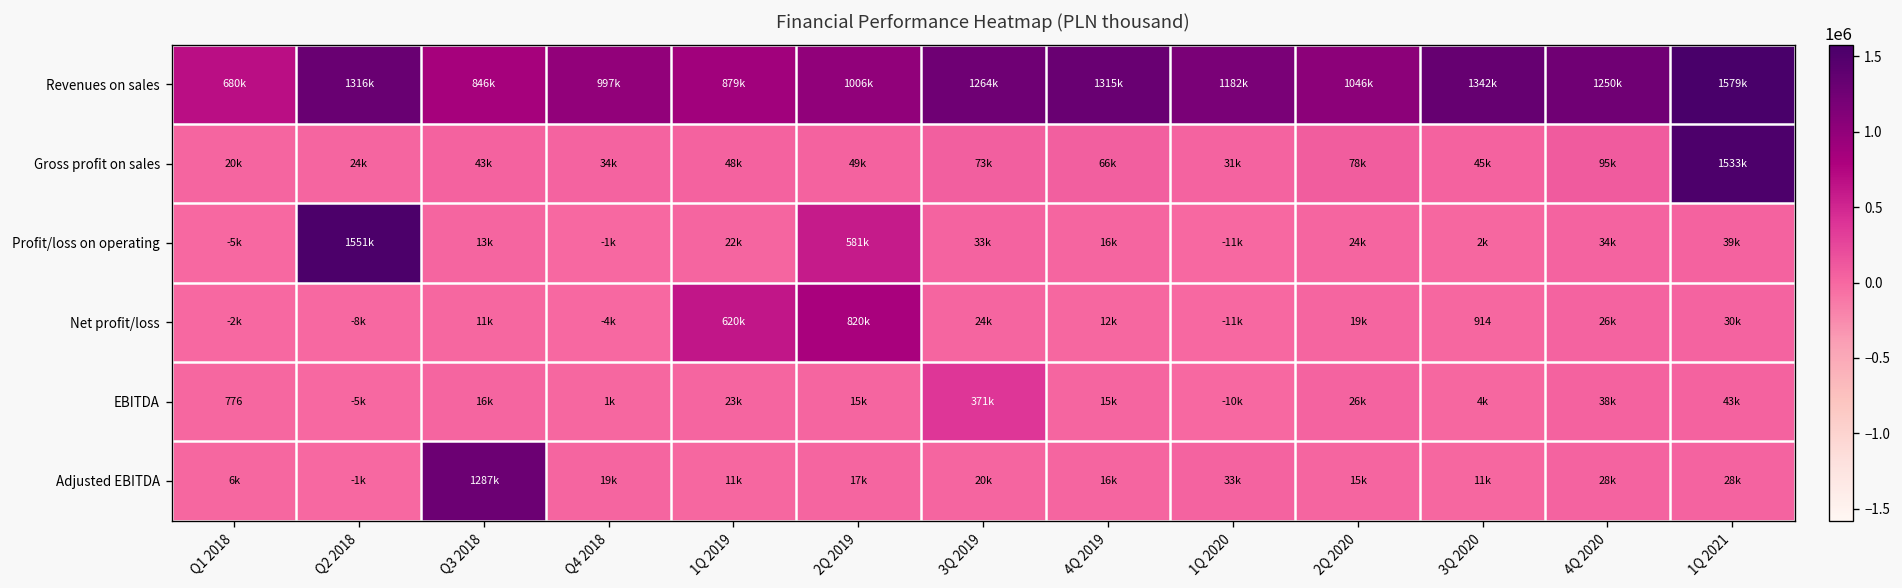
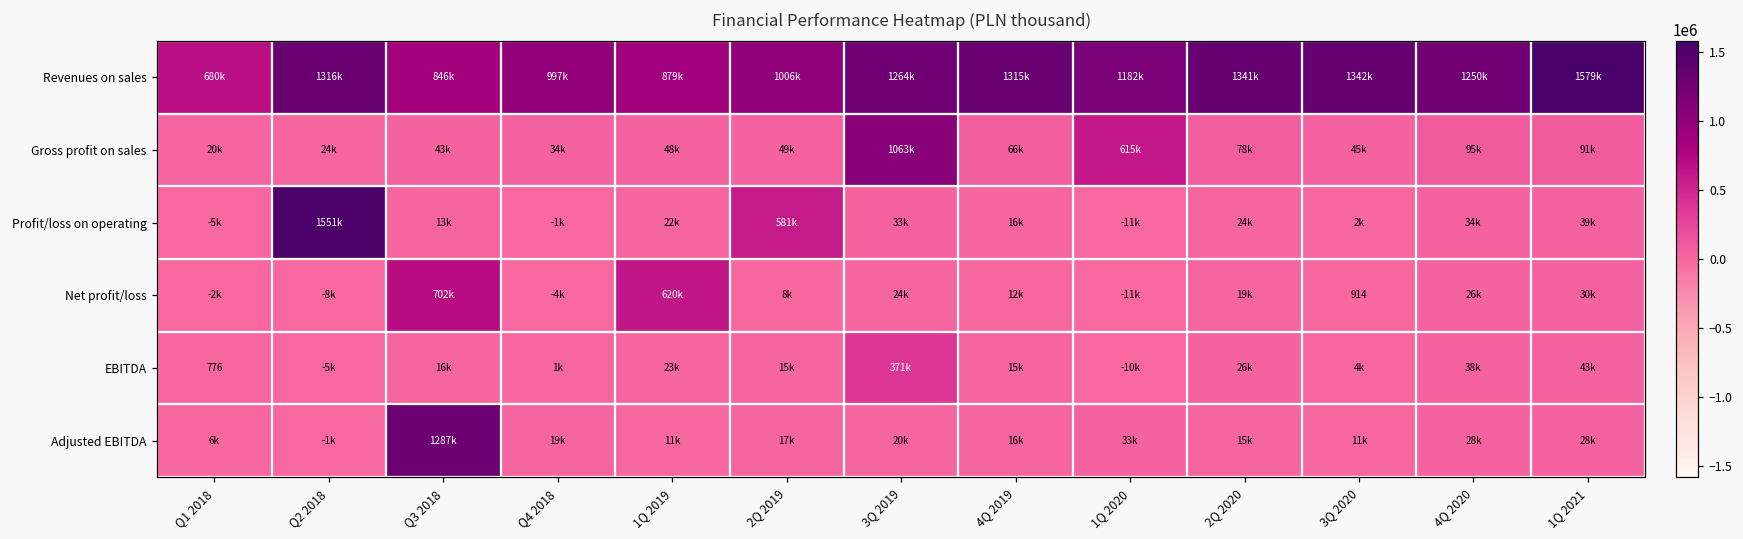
  {
    "Revenues on sales": {
      "Q1 2018": "680k",
      "Q2 2018": "1316k",
      "Q3 2018": "846k",
      "Q4 2018": "997k",
      "1Q 2019": "879k",
      "2Q 2019": "1006k",
      "3Q 2019": "1264k",
      "4Q 2019": "1315k",
      "1Q 2020": "1182k",
-     "2Q 2020": "1046k",
+     "2Q 2020": "1341k",
      "3Q 2020": "1342k",
      "4Q 2020": "1250k",
      "1Q 2021": "1579k"
    },
    "Gross profit on sales": {
      "Q1 2018": "20k",
      "Q2 2018": "24k",
      "Q3 2018": "43k",
      "Q4 2018": "34k",
      "1Q 2019": "48k",
      "2Q 2019": "49k",
-     "3Q 2019": "73k",
+     "3Q 2019": "1063k",
      "4Q 2019": "66k",
-     "1Q 2020": "31k",
+     "1Q 2020": "615k",
      "2Q 2020": "78k",
      "3Q 2020": "45k",
      "4Q 2020": "95k",
-     "1Q 2021": "1533k"
+     "1Q 2021": "91k"
    },
    "Profit/loss on operating": {
      "Q1 2018": "-5k",
      "Q2 2018": "1551k",
      "Q3 2018": "13k",
      "Q4 2018": "-1k",
      "1Q 2019": "22k",
      "2Q 2019": "581k",
      "3Q 2019": "33k",
      "4Q 2019": "16k",
      "1Q 2020": "-11k",
      "2Q 2020": "24k",
      "3Q 2020": "2k",
      "4Q 2020": "34k",
      "1Q 2021": "39k"
    },
    "Net profit/loss": {
      "Q1 2018": "-2k",
      "Q2 2018": "-8k",
-     "Q3 2018": "11k",
+     "Q3 2018": "702k",
      "Q4 2018": "-4k",
      "1Q 2019": "620k",
-     "2Q 2019": "820k",
+     "2Q 2019": "8k",
      "3Q 2019": "24k",
      "4Q 2019": "12k",
      "1Q 2020": "-11k",
      "2Q 2020": "19k",
      "3Q 2020": "914",
      "4Q 2020": "26k",
      "1Q 2021": "30k"
    },
    "EBITDA": {
      "Q1 2018": "776",
      "Q2 2018": "-5k",
      "Q3 2018": "16k",
      "Q4 2018": "1k",
      "1Q 2019": "23k",
      "2Q 2019": "15k",
      "3Q 2019": "371k",
      "4Q 2019": "15k",
      "1Q 2020": "-10k",
      "2Q 2020": "26k",
      "3Q 2020": "4k",
      "4Q 2020": "38k",
      "1Q 2021": "43k"
    },
    "Adjusted EBITDA": {
      "Q1 2018": "6k",
      "Q2 2018": "-1k",
      "Q3 2018": "1287k",
      "Q4 2018": "19k",
      "1Q 2019": "11k",
      "2Q 2019": "17k",
      "3Q 2019": "20k",
      "4Q 2019": "16k",
      "1Q 2020": "33k",
      "2Q 2020": "15k",
      "3Q 2020": "11k",
      "4Q 2020": "28k",
      "1Q 2021": "28k"
    }
  }
